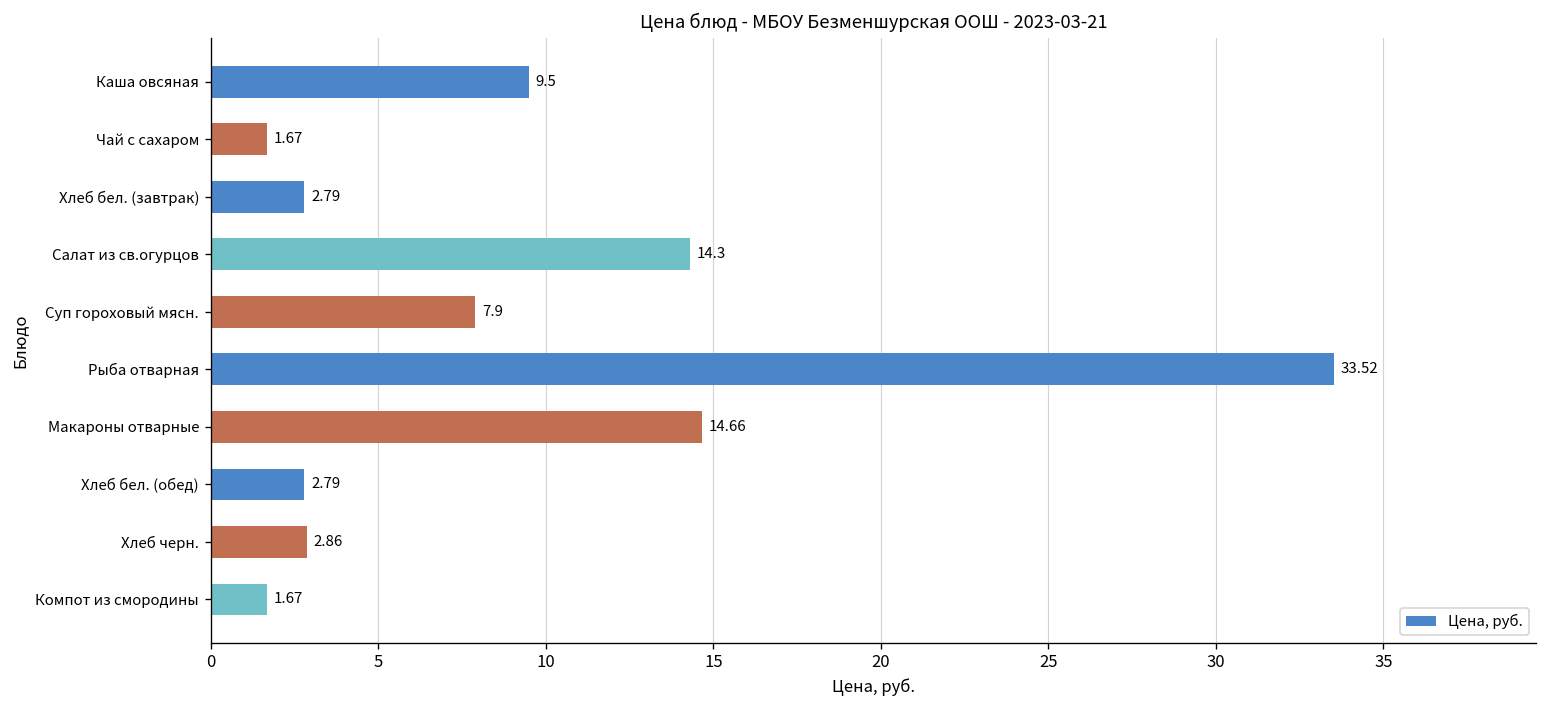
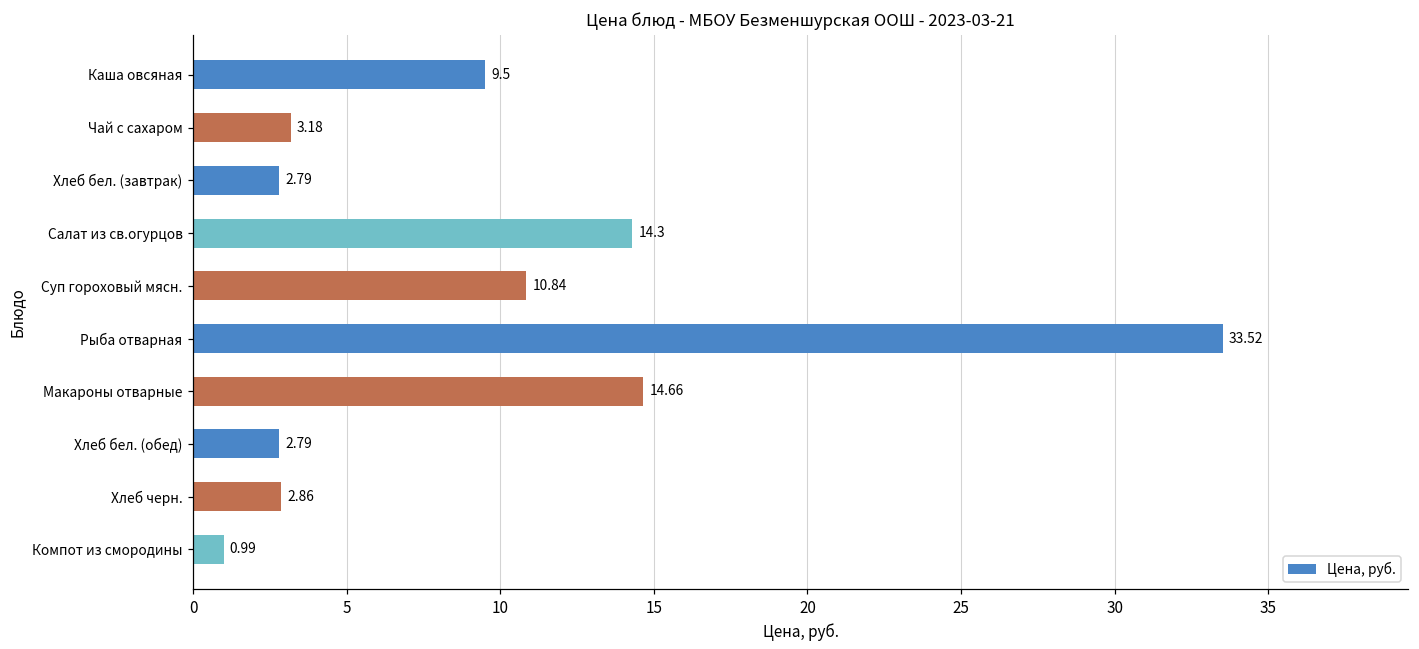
  {
    "Каша овсяная": 9.5,
-   "Чай с сахаром": 1.67,
+   "Чай с сахаром": 3.18,
    "Хлеб бел. (завтрак)": 2.79,
    "Салат из св.огурцов": 14.3,
-   "Суп гороховый мясн.": 7.9,
+   "Суп гороховый мясн.": 10.84,
    "Рыба отварная": 33.52,
    "Макароны отварные": 14.66,
    "Хлеб бел. (обед)": 2.79,
    "Хлеб черн.": 2.86,
-   "Компот из смородины": 1.67
+   "Компот из смородины": 0.99
  }
